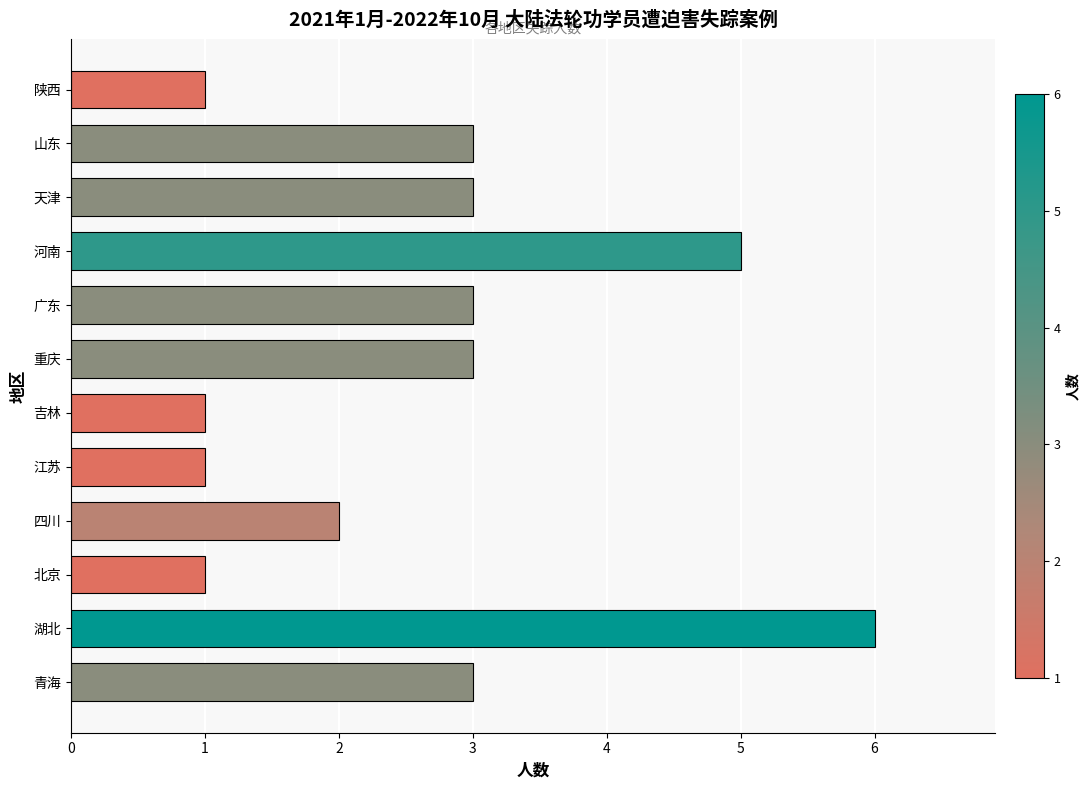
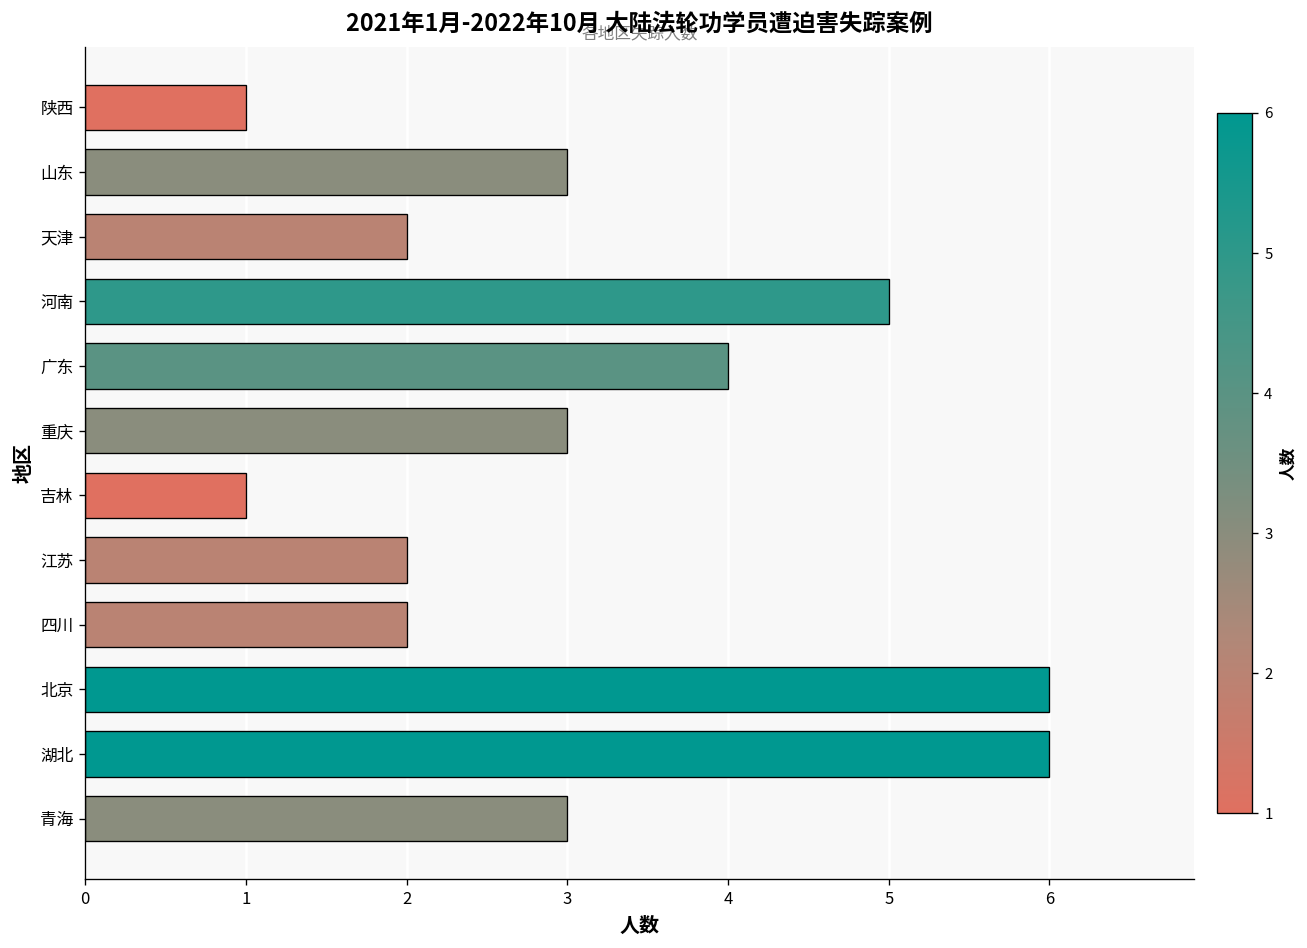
  {
    "陕西": 1,
    "山东": 3,
-   "天津": 3,
+   "天津": 2,
    "河南": 5,
-   "广东": 3,
+   "广东": 4,
    "重庆": 3,
    "吉林": 1,
-   "江苏": 1,
+   "江苏": 2,
    "四川": 2,
-   "北京": 1,
+   "北京": 6,
    "湖北": 6,
    "青海": 3
  }
